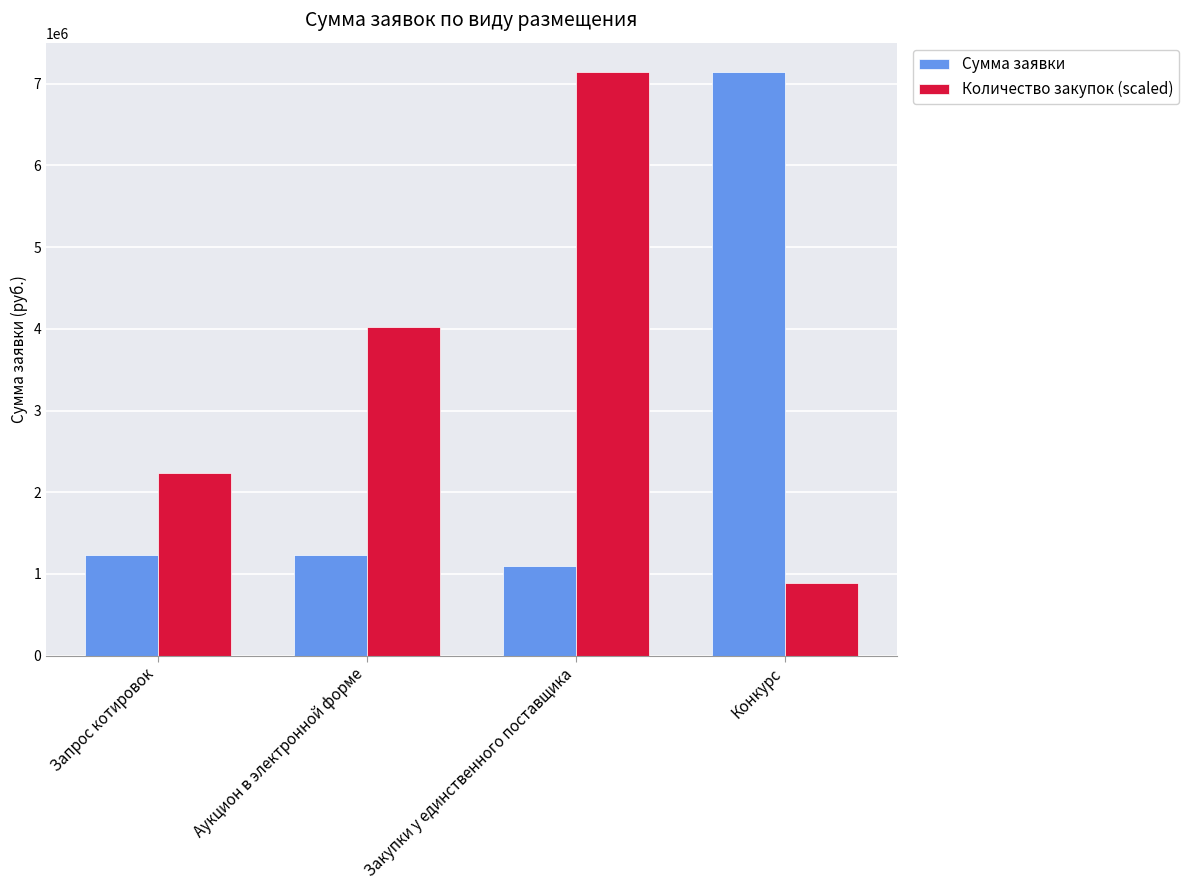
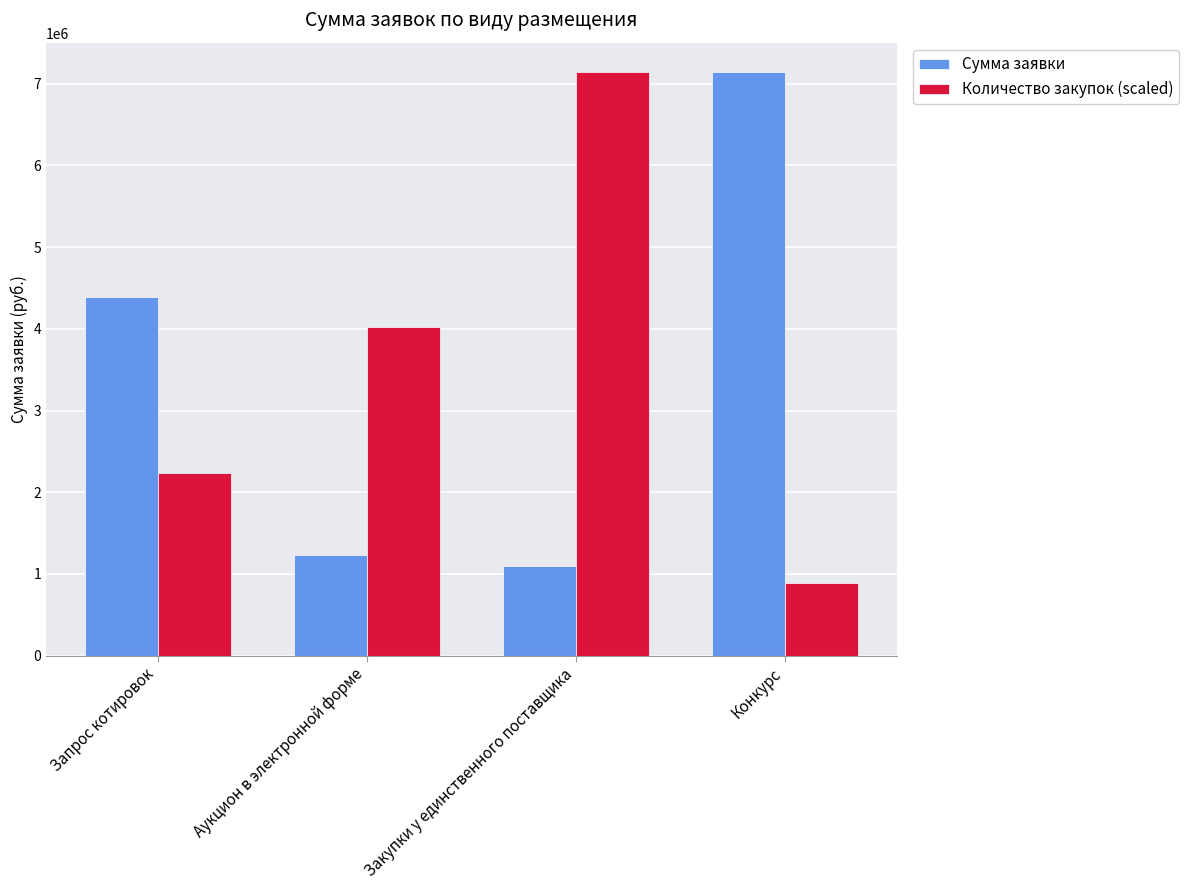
  {
    "Сумма заявки": {
-     "Запрос котировок": 1200000,
+     "Запрос котировок": 4400000,
      "Аукцион в электронной форме": 1200000,
      "Закупки у единственного поставщика": 1100000,
      "Конкурс": 7100000
    },
    "Количество закупок (scaled)": {
      "Запрос котировок": 2200000,
      "Аукцион в электронной форме": 4000000,
      "Закупки у единственного поставщика": 7100000,
      "Конкурс": 900000
    }
  }
